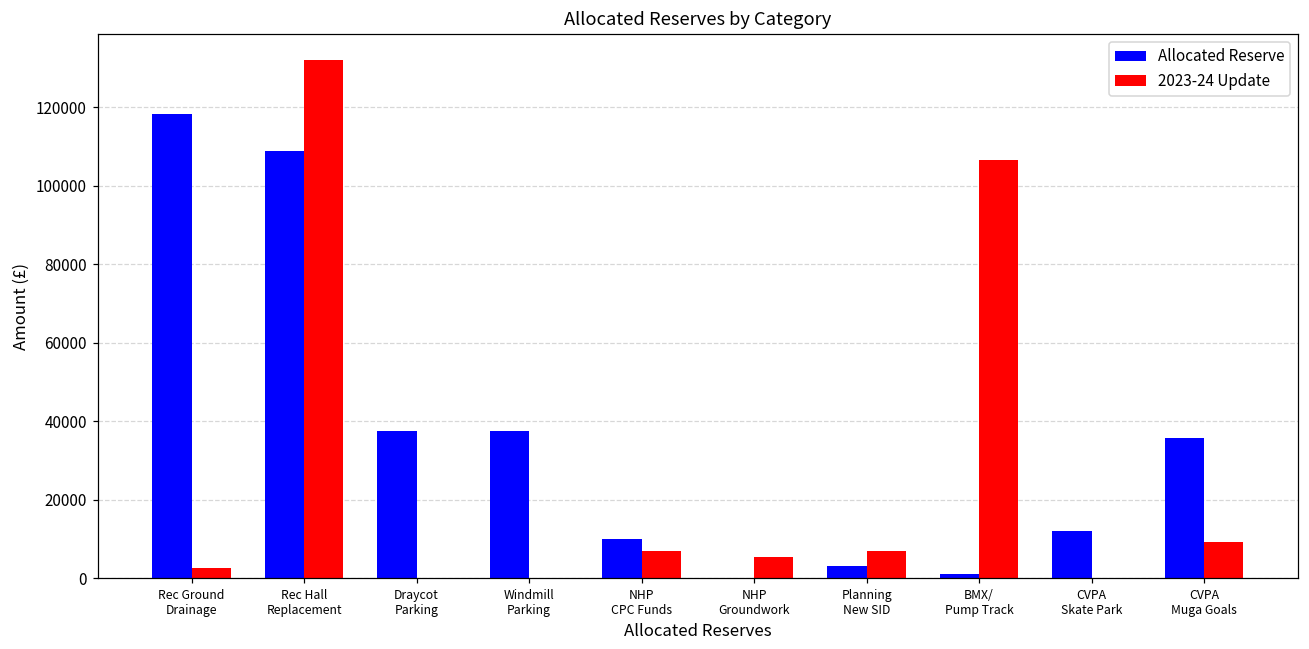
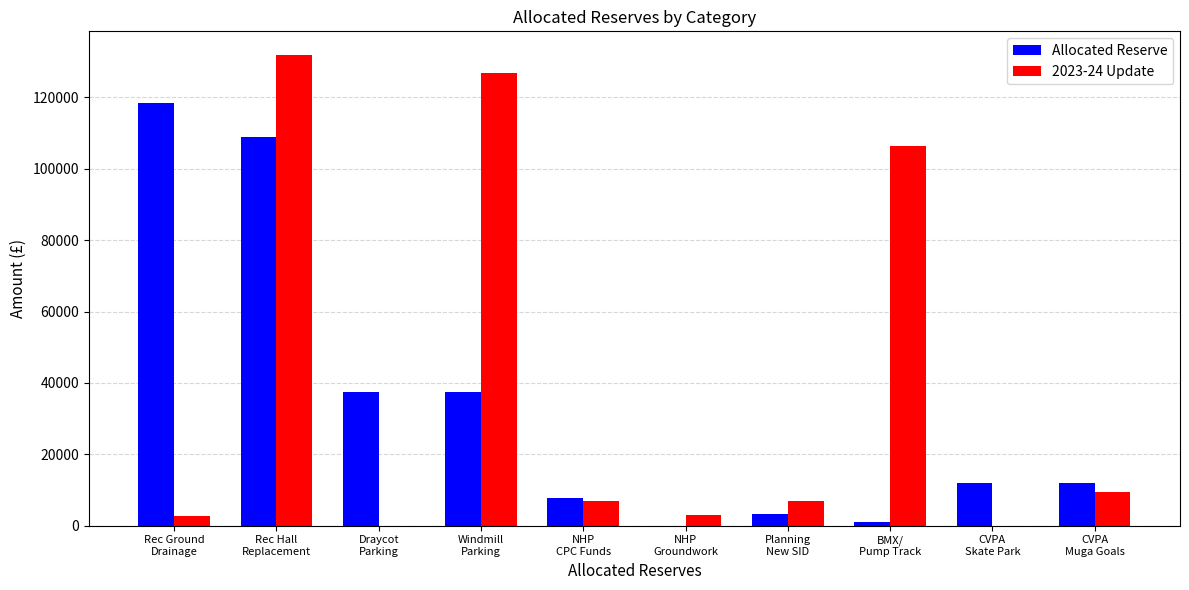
  {
    "Allocated Reserve": {
      "Rec Ground Drainage": 118000,
      "Rec Hall Replacement": 109000,
      "Draycot Parking": 38000,
      "Windmill Parking": 38000,
-     "NHP CPC Funds": 10000,
+     "NHP CPC Funds": 8000,
      "NHP Groundwork": 0,
      "Planning New SID": 3000,
      "BMX/ Pump Track": 1000,
      "CVPA Skate Park": 12000,
-     "CVPA Muga Goals": 36000
+     "CVPA Muga Goals": 12000
    },
    "2023-24 Update": {
      "Rec Ground Drainage": 3000,
      "Rec Hall Replacement": 132000,
      "Draycot Parking": 0,
-     "Windmill Parking": 0,
+     "Windmill Parking": 127000,
      "NHP CPC Funds": 7000,
-     "NHP Groundwork": 5000,
+     "NHP Groundwork": 3000,
      "Planning New SID": 7000,
      "BMX/ Pump Track": 107000,
      "CVPA Skate Park": 0,
      "CVPA Muga Goals": 9000
    }
  }
